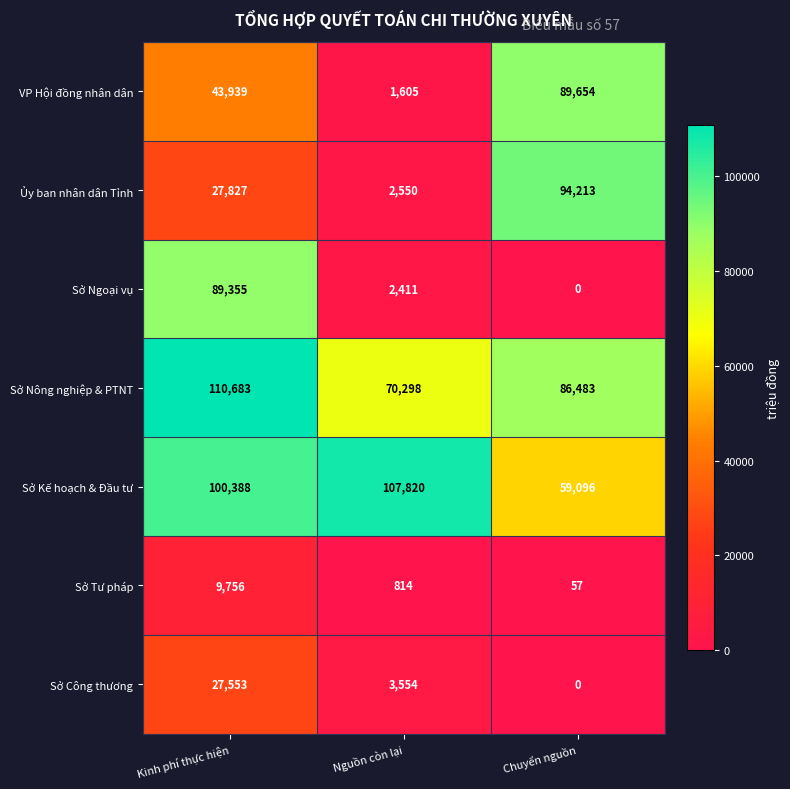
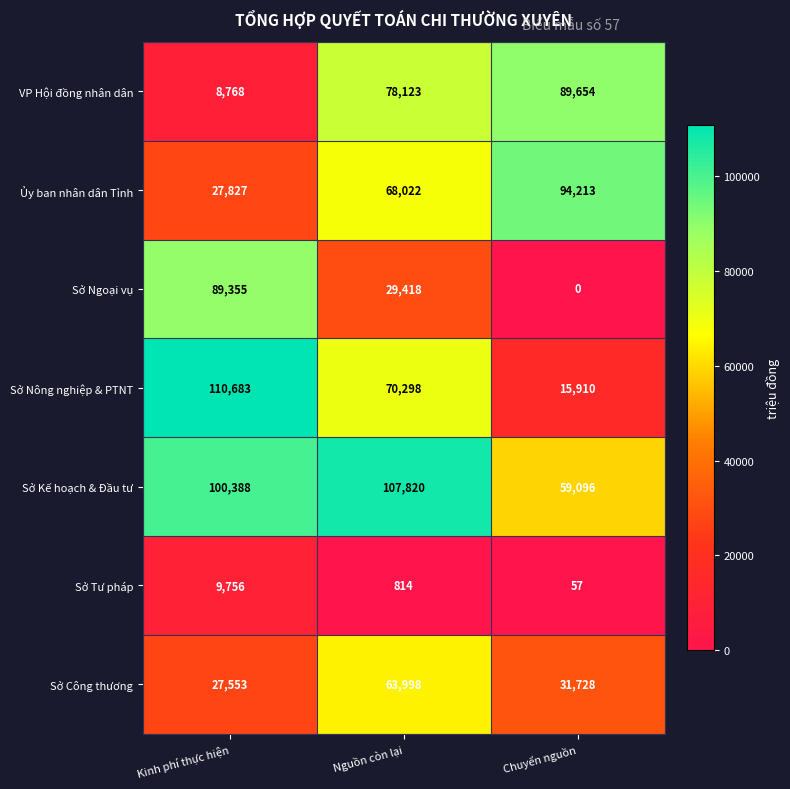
  {
    "VP Hội đồng nhân dân": {
-     "Kinh phí thực hiện": "43,939",
-     "Nguồn còn lại": "1,605",
+     "Kinh phí thực hiện": "8,768",
+     "Nguồn còn lại": "78,123",
      "Chuyển nguồn": "89,654"
    },
    "Ủy ban nhân dân Tỉnh": {
      "Kinh phí thực hiện": "27,827",
-     "Nguồn còn lại": "2,550",
+     "Nguồn còn lại": "68,022",
      "Chuyển nguồn": "94,213"
    },
    "Sở Ngoại vụ": {
      "Kinh phí thực hiện": "89,355",
-     "Nguồn còn lại": "2,411",
+     "Nguồn còn lại": "29,418",
      "Chuyển nguồn": "0"
    },
    "Sở Nông nghiệp & PTNT": {
      "Kinh phí thực hiện": "110,683",
      "Nguồn còn lại": "70,298",
-     "Chuyển nguồn": "86,483"
+     "Chuyển nguồn": "15,910"
    },
    "Sở Kế hoạch & Đầu tư": {
      "Kinh phí thực hiện": "100,388",
      "Nguồn còn lại": "107,820",
      "Chuyển nguồn": "59,096"
    },
    "Sở Tư pháp": {
      "Kinh phí thực hiện": "9,756",
      "Nguồn còn lại": "814",
      "Chuyển nguồn": "57"
    },
    "Sở Công thương": {
      "Kinh phí thực hiện": "27,553",
-     "Nguồn còn lại": "3,554",
-     "Chuyển nguồn": "0"
+     "Nguồn còn lại": "63,998",
+     "Chuyển nguồn": "31,728"
    }
  }
